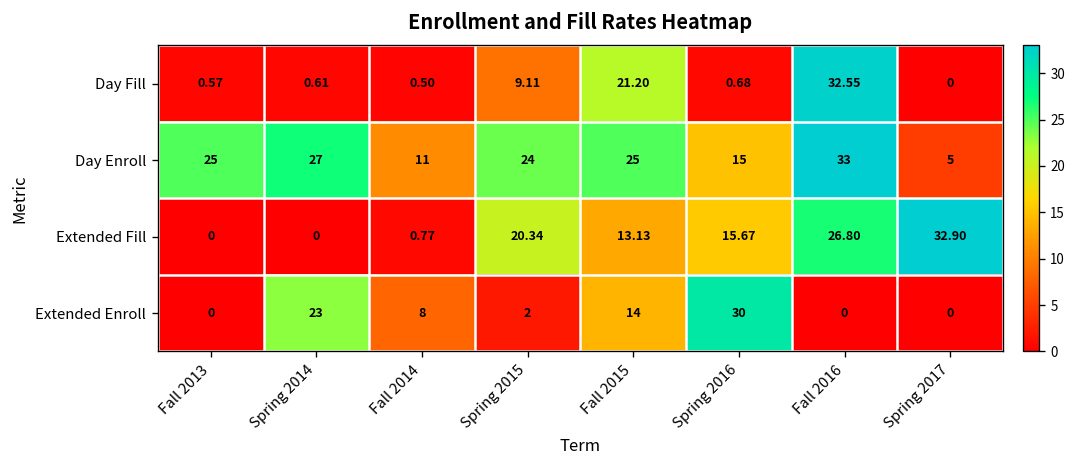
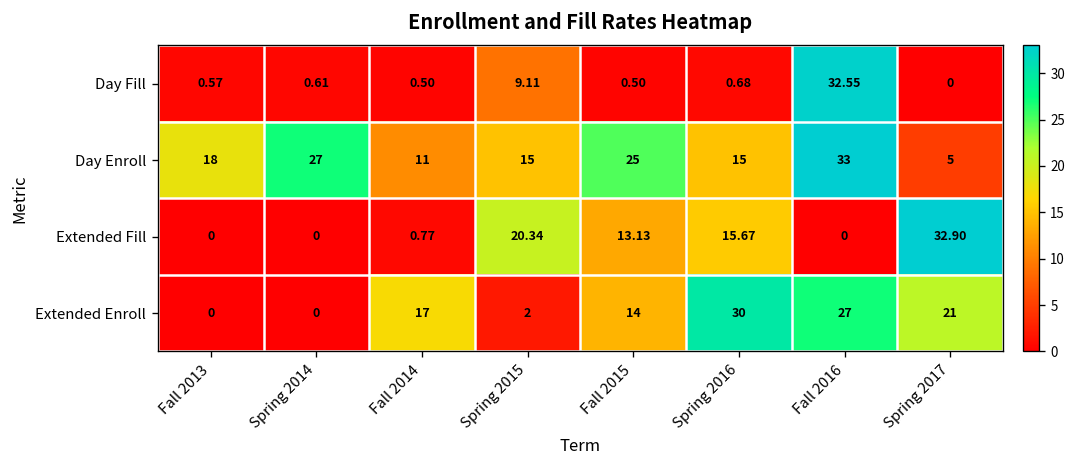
  {
    "Day Fill": {
      "Fall 2013": 0.57,
      "Spring 2014": 0.61,
      "Fall 2014": 0.50,
      "Spring 2015": 9.11,
-     "Fall 2015": 21.20,
+     "Fall 2015": 0.50,
      "Spring 2016": 0.68,
      "Fall 2016": 32.55,
      "Spring 2017": 0
    },
    "Day Enroll": {
-     "Fall 2013": 25,
+     "Fall 2013": 18,
      "Spring 2014": 27,
      "Fall 2014": 11,
-     "Spring 2015": 24,
+     "Spring 2015": 15,
      "Fall 2015": 25,
      "Spring 2016": 15,
      "Fall 2016": 33,
      "Spring 2017": 5
    },
    "Extended Fill": {
      "Fall 2013": 0,
      "Spring 2014": 0,
      "Fall 2014": 0.77,
      "Spring 2015": 20.34,
      "Fall 2015": 13.13,
      "Spring 2016": 15.67,
-     "Fall 2016": 26.80,
+     "Fall 2016": 0,
      "Spring 2017": 32.90
    },
    "Extended Enroll": {
      "Fall 2013": 0,
-     "Spring 2014": 23,
-     "Fall 2014": 8,
+     "Spring 2014": 0,
+     "Fall 2014": 17,
      "Spring 2015": 2,
      "Fall 2015": 14,
      "Spring 2016": 30,
-     "Fall 2016": 0,
-     "Spring 2017": 0
+     "Fall 2016": 27,
+     "Spring 2017": 21
    }
  }
